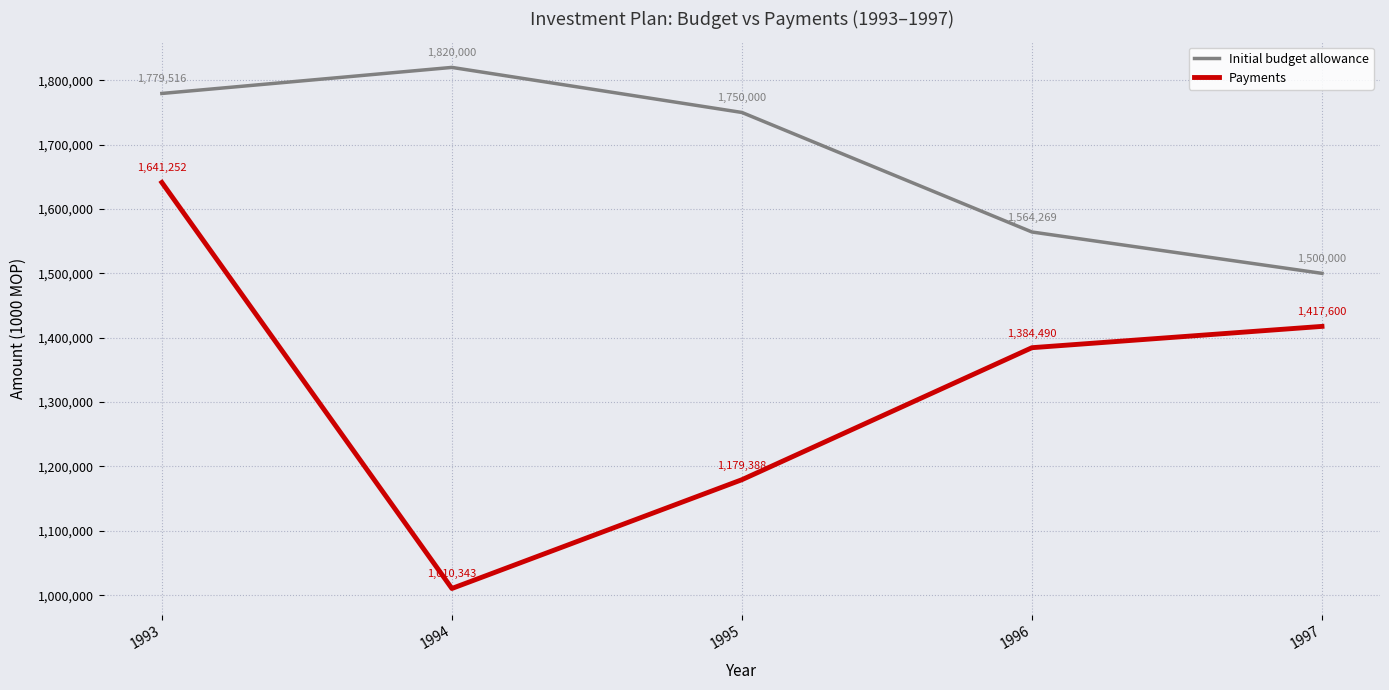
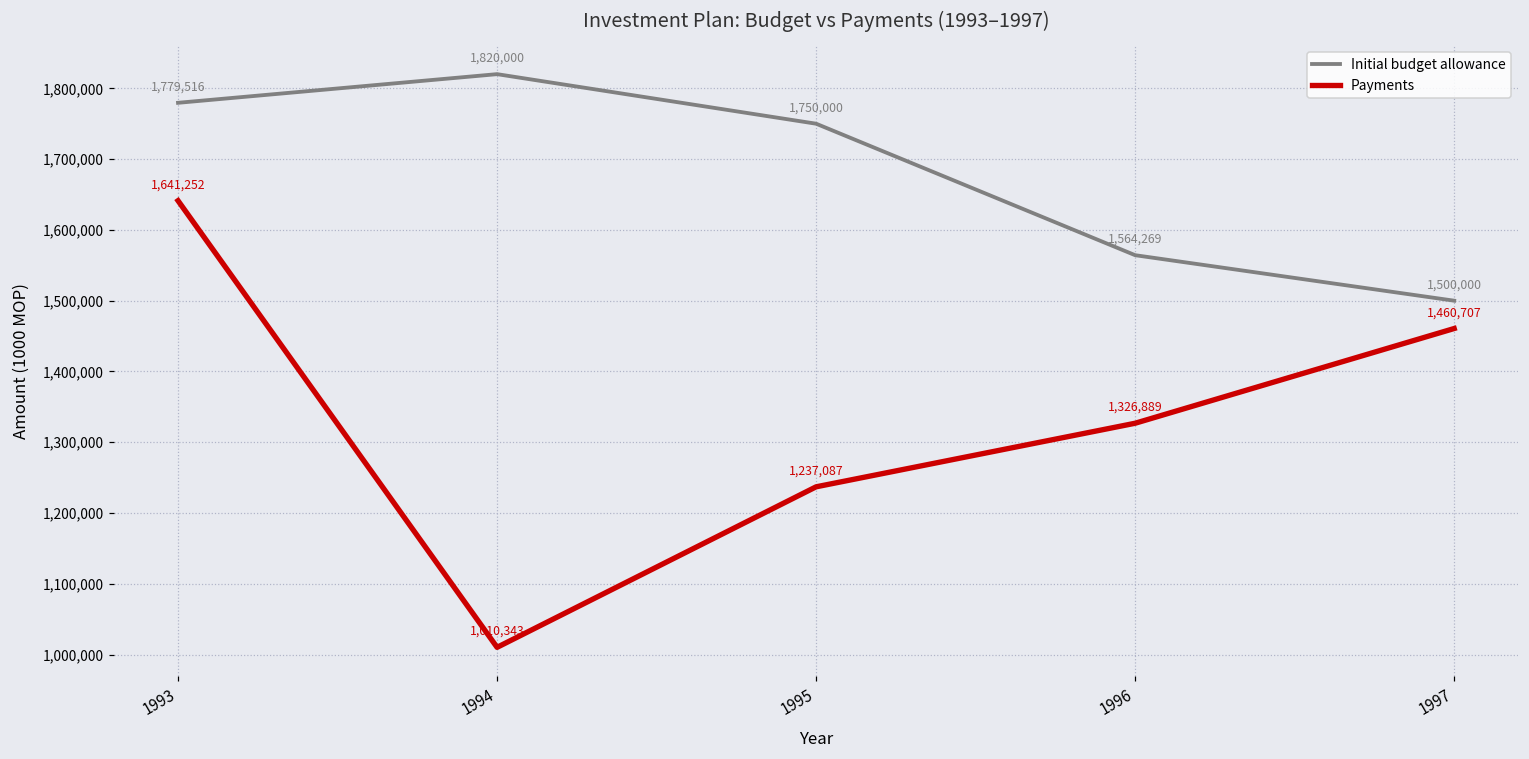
  {
    "Initial budget allowance": {
      "1993": "1,779,516",
      "1994": "1,820,000",
      "1995": "1,750,000",
      "1996": "1,564,269",
      "1997": "1,500,000"
    },
    "Payments": {
      "1993": "1,641,252",
      "1994": "1,010,343",
-     "1995": "1,179,388",
-     "1996": "1,384,490",
-     "1997": "1,417,600"
+     "1995": "1,237,087",
+     "1996": "1,326,889",
+     "1997": "1,460,707"
    }
  }
